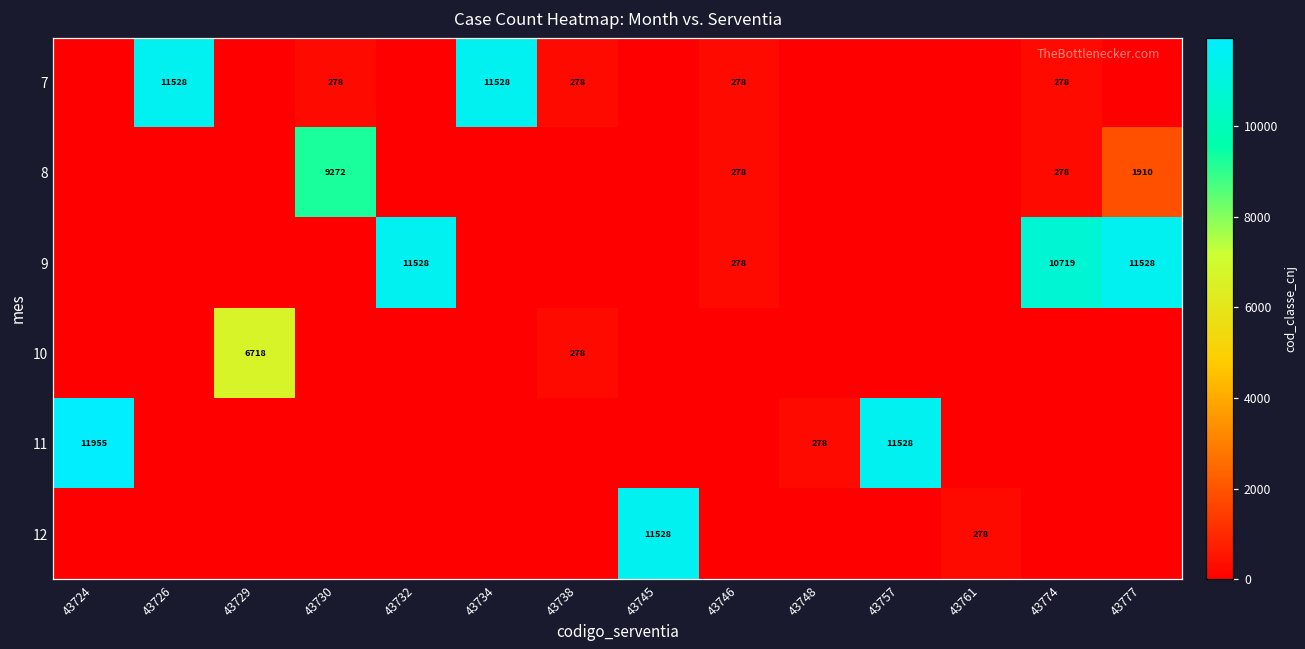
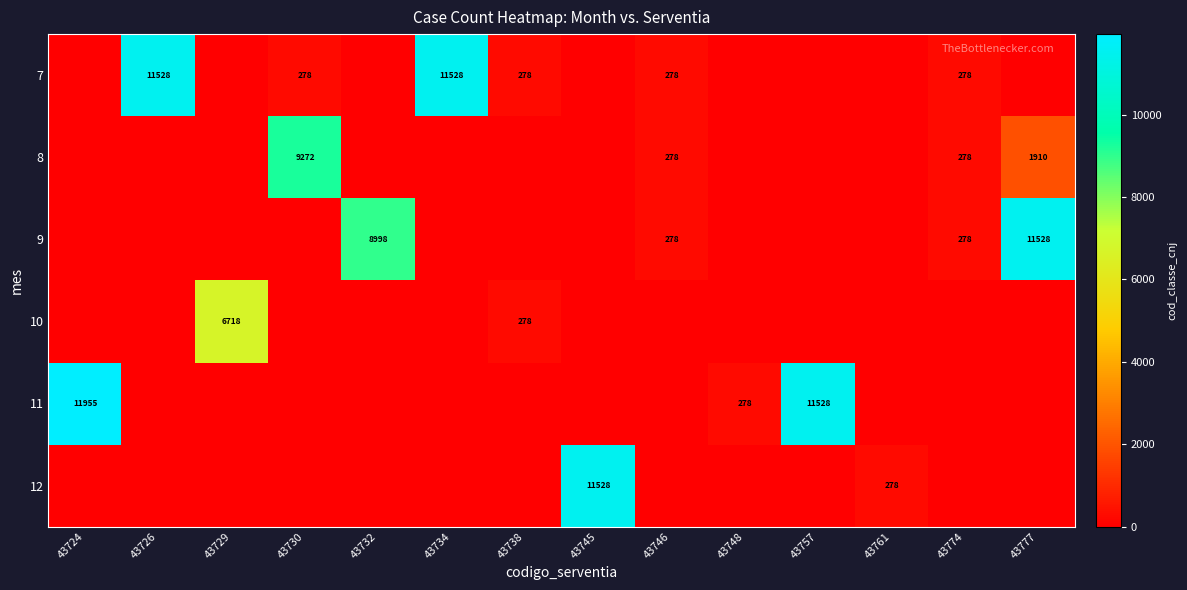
  {
    "7": {
      "43726": 11528,
      "43730": 278,
      "43734": 11528,
      "43738": 278,
      "43746": 278
    },
    "8": {
      "43730": 9272,
      "43746": 278,
      "43774": 278,
      "43777": 1910
    },
    "9": {
-     "43732": 11528,
+     "43732": 8998,
      "43746": 278,
-     "43774": 10719,
+     "43774": 278,
      "43777": 11528
    },
    "10": {
      "43729": 6718,
      "43738": 278
    },
    "11": {
      "43724": 11955,
      "43748": 278,
      "43757": 11528
    },
    "12": {
      "43745": 11528,
      "43761": 278
    }
  }
